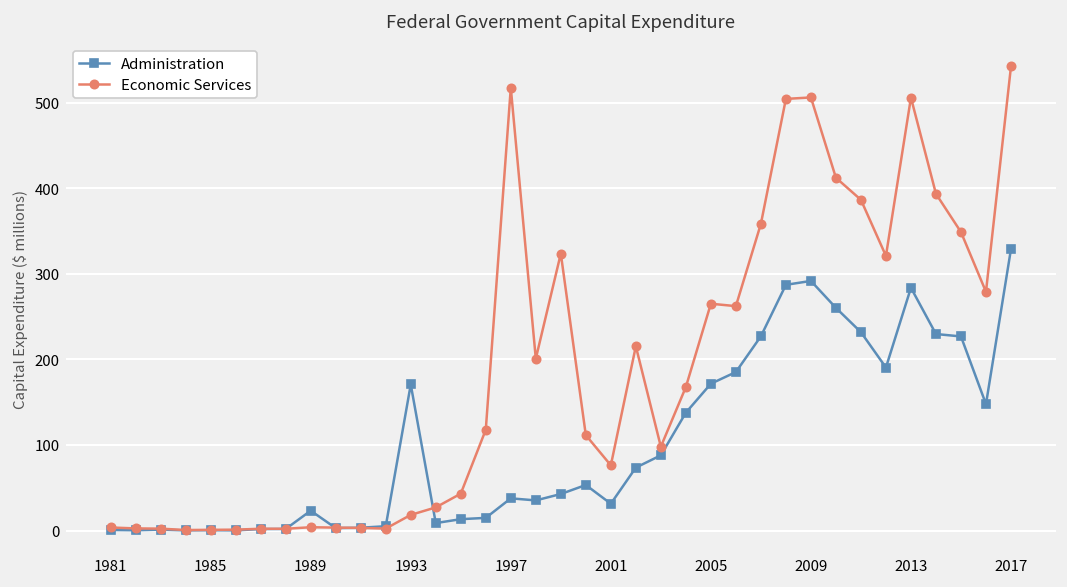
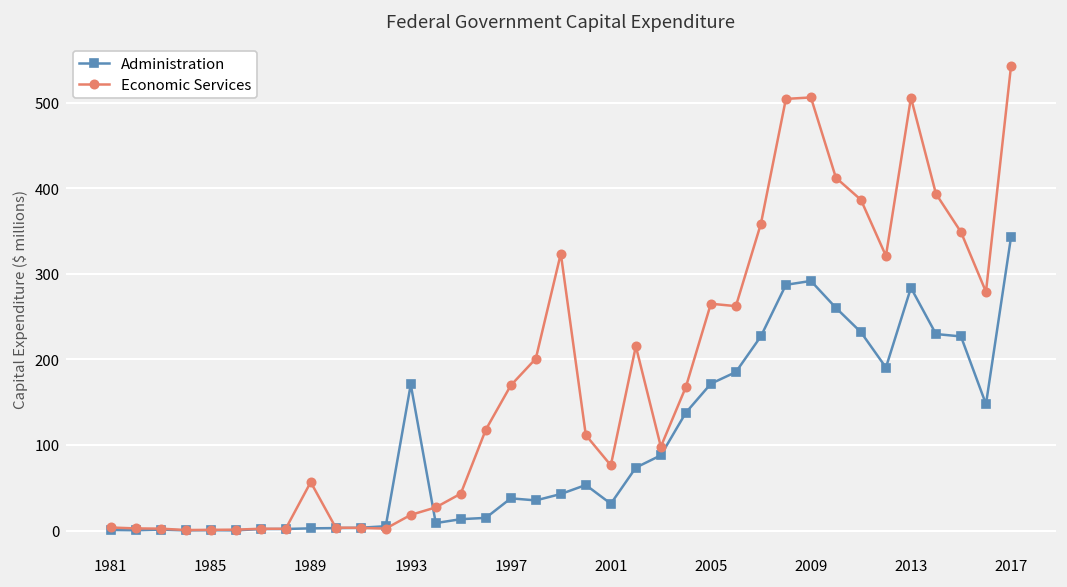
  {
    "Administration": {
-     "1989": 20,
+     "1989": 0,
      "1993": 170,
      "1997": 40,
      "2001": 30,
      "2005": 170,
      "2009": 290,
      "2013": 280,
-     "2017": 330
+     "2017": 340
    },
    "Economic Services": {
-     "1989": 0,
+     "1989": 60,
      "1993": 20,
-     "1997": 520,
+     "1997": 170,
      "2001": 80,
      "2005": 270,
      "2009": 510,
      "2013": 510,
      "2017": 540
    }
  }
